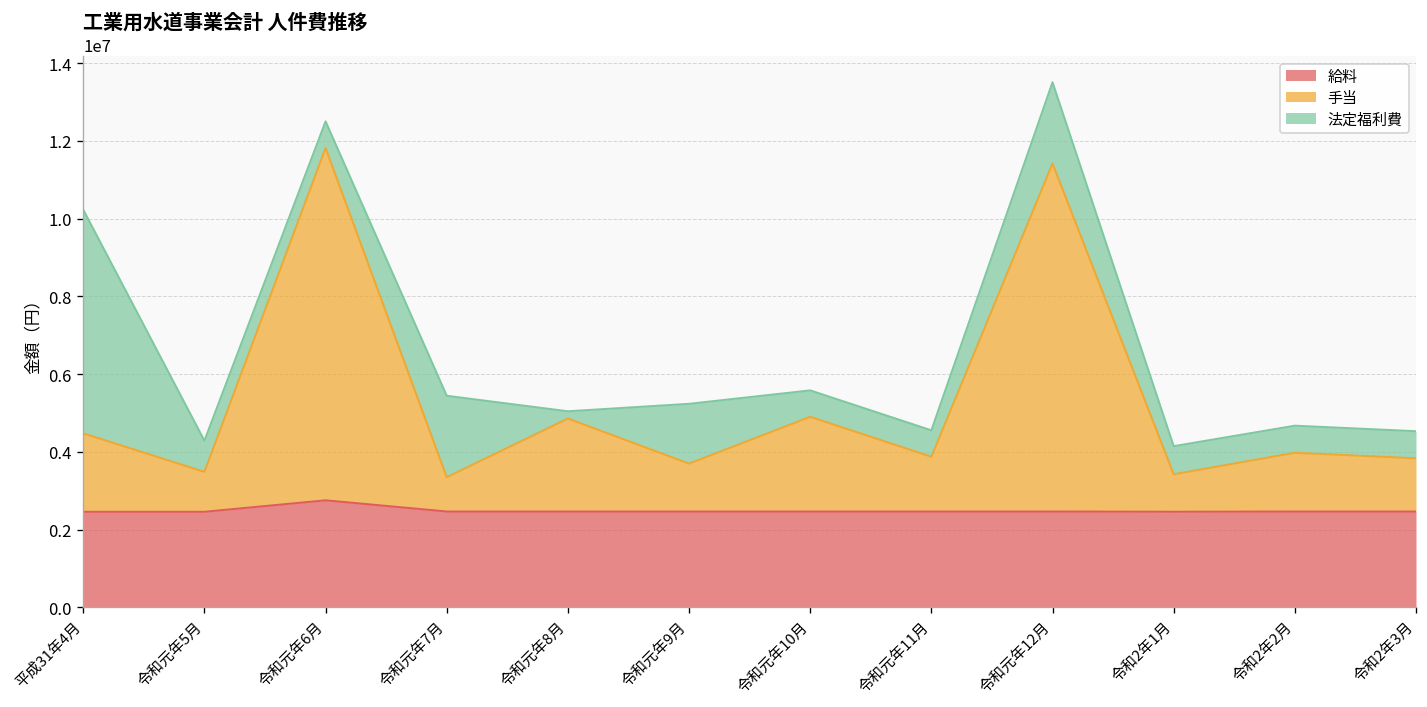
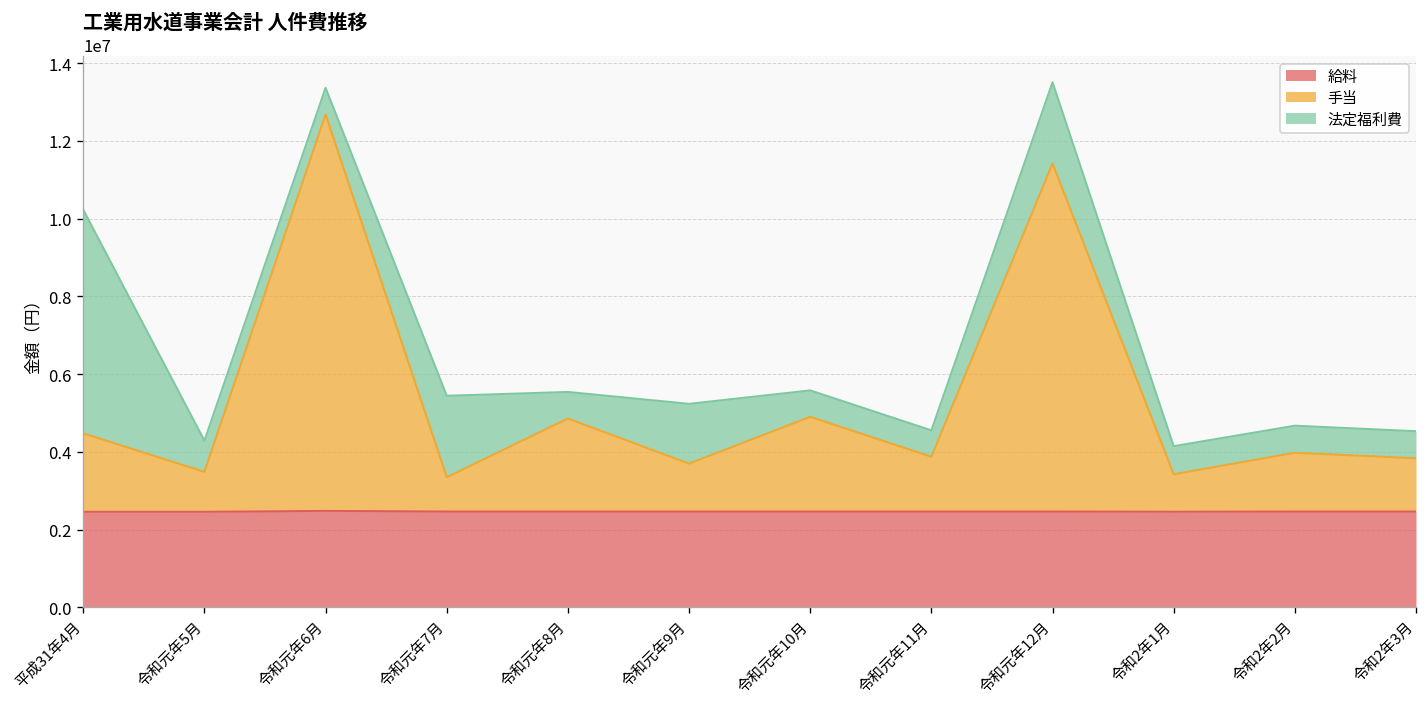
  {
    "給料": {
      "平成31年4月": 2500000,
      "令和元年5月": 2500000,
-     "令和元年6月": 2800000,
+     "令和元年6月": 2500000,
      "令和元年7月": 2500000,
      "令和元年8月": 2500000,
      "令和元年9月": 2500000,
      "令和元年10月": 2500000,
      "令和元年11月": 2500000,
      "令和元年12月": 2500000,
      "令和2年1月": 2500000,
      "令和2年2月": 2500000,
      "令和2年3月": 2500000
    },
    "手当": {
      "平成31年4月": 2000000,
      "令和元年5月": 1000000,
-     "令和元年6月": 9100000,
+     "令和元年6月": 10200000,
      "令和元年7月": 900000,
      "令和元年8月": 2400000,
      "令和元年9月": 1200000,
      "令和元年10月": 2400000,
      "令和元年11月": 1400000,
      "令和元年12月": 9000000,
      "令和2年1月": 1000000,
      "令和2年2月": 1500000,
      "令和2年3月": 1400000
    },
    "法定福利費": {
      "平成31年4月": 5800000,
      "令和元年5月": 800000,
      "令和元年6月": 700000,
      "令和元年7月": 2100000,
-     "令和元年8月": 200000,
+     "令和元年8月": 700000,
      "令和元年9月": 1500000,
      "令和元年10月": 700000,
      "令和元年11月": 700000,
      "令和元年12月": 2100000,
      "令和2年1月": 700000,
      "令和2年2月": 700000,
      "令和2年3月": 700000
    }
  }
